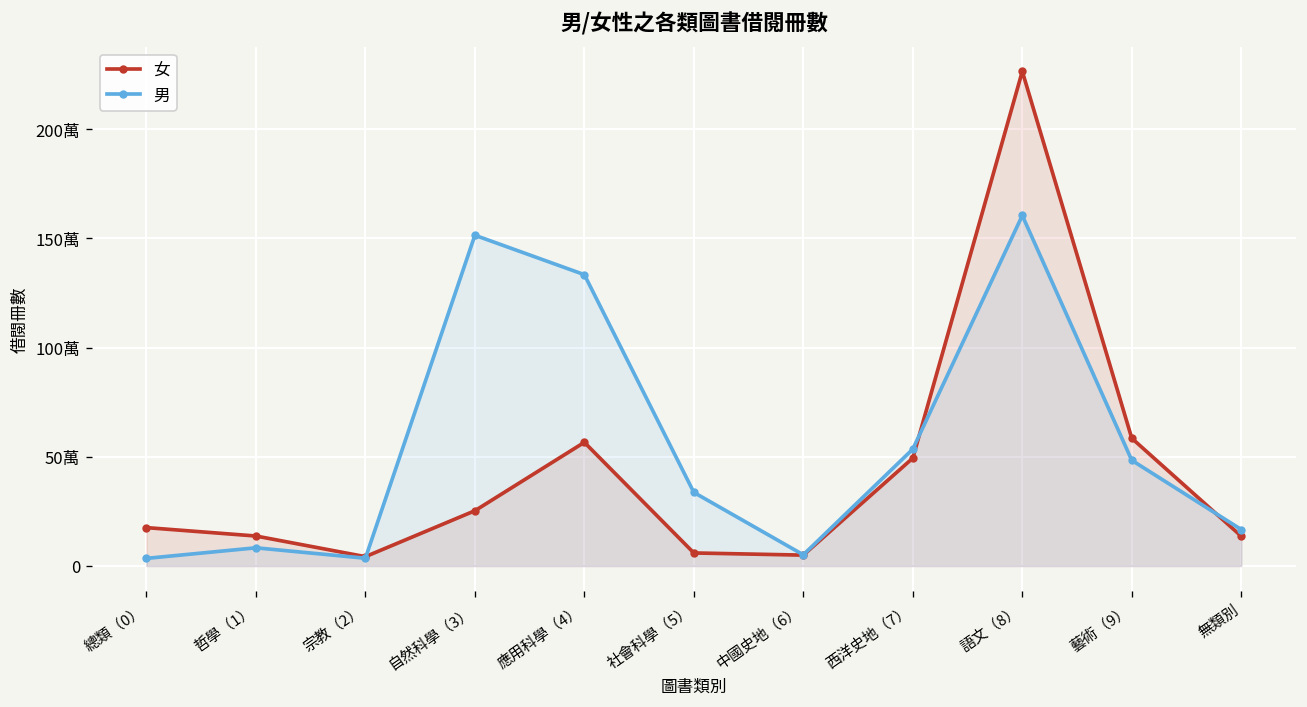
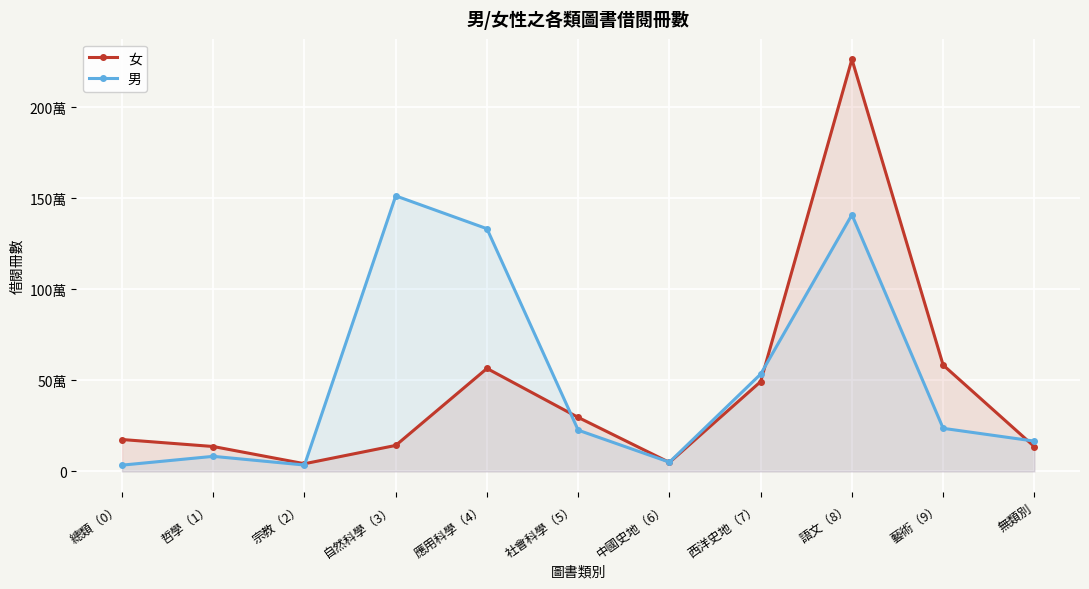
  {
    "女": {
      "總類（0）": "18萬",
      "哲學（1）": "14萬",
-     "自然科學（3）": "25萬",
+     "自然科學（3）": "14萬",
      "應用科學（4）": "57萬",
-     "社會科學（5）": "6萬",
+     "社會科學（5）": "30萬",
      "西洋史地（7）": "49萬",
      "語文（8）": "226萬",
      "藝術（9）": "58萬",
      "無類別": "14萬"
    },
    "男": {
      "總類（0）": "3萬",
      "哲學（1）": "8萬",
      "自然科學（3）": "151萬",
      "應用科學（4）": "133萬",
-     "社會科學（5）": "34萬",
+     "社會科學（5）": "23萬",
      "西洋史地（7）": "53萬",
-     "語文（8）": "160萬",
-     "藝術（9）": "48萬",
+     "語文（8）": "141萬",
+     "藝術（9）": "24萬",
      "無類別": "17萬"
    }
  }
